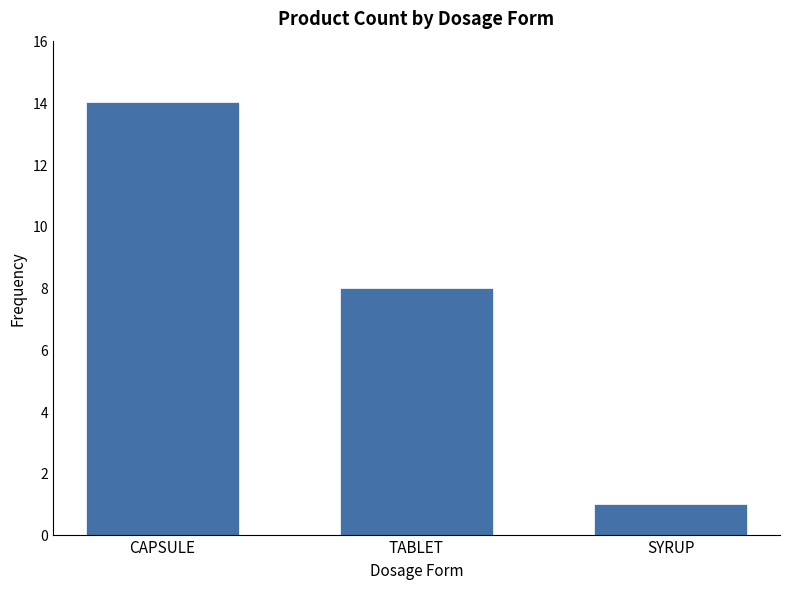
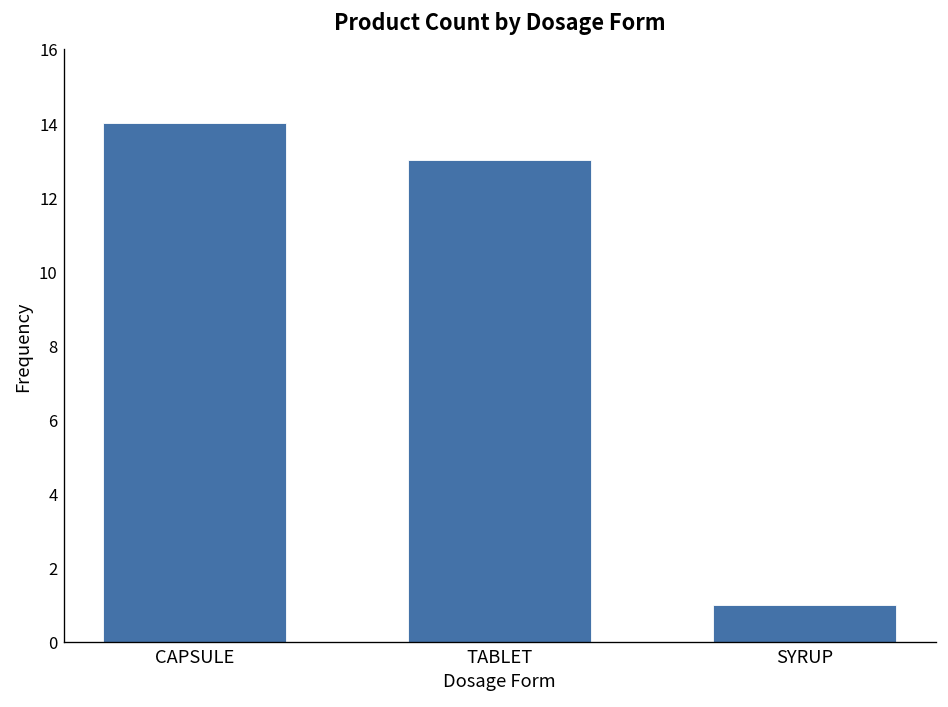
  {
    "CAPSULE": 14,
-   "TABLET": 8,
+   "TABLET": 13,
    "SYRUP": 1
  }
